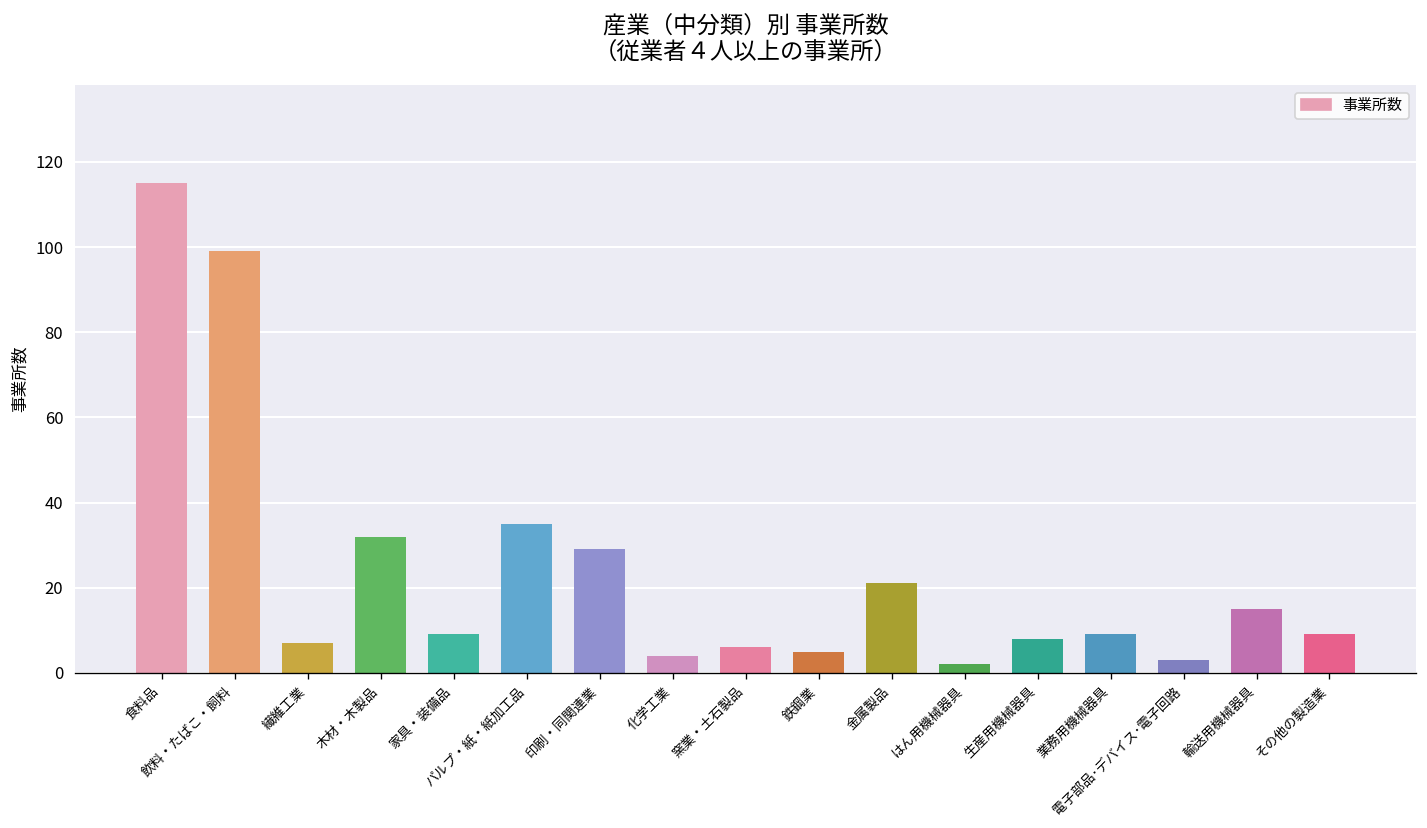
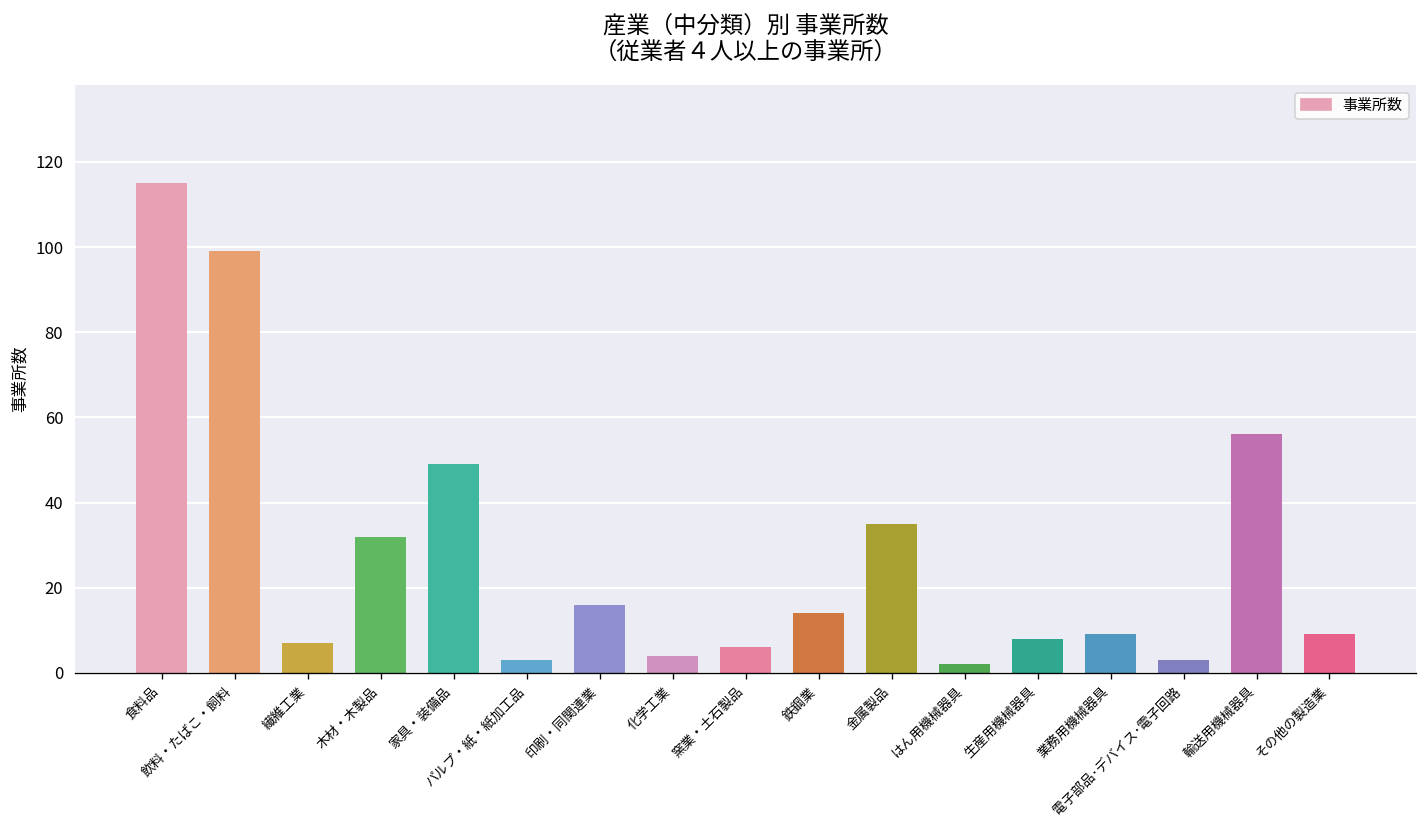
  {
    "食料品": 115,
    "飲料・たばこ・飼料": 99,
    "繊維工業": 7,
    "木材・木製品": 32,
-   "家具・装備品": 9,
-   "パルプ・紙・紙加工品": 35,
-   "印刷・同関連業": 29,
+   "家具・装備品": 49,
+   "パルプ・紙・紙加工品": 3,
+   "印刷・同関連業": 16,
    "化学工業": 4,
    "窯業・土石製品": 6,
-   "鉄鋼業": 5,
-   "金属製品": 21,
+   "鉄鋼業": 14,
+   "金属製品": 35,
    "はん用機械器具": 2,
    "生産用機械器具": 8,
    "業務用機械器具": 9,
    "電子部品･デバイス･電子回路": 3,
-   "輸送用機械器具": 15,
+   "輸送用機械器具": 56,
    "その他の製造業": 9
  }
